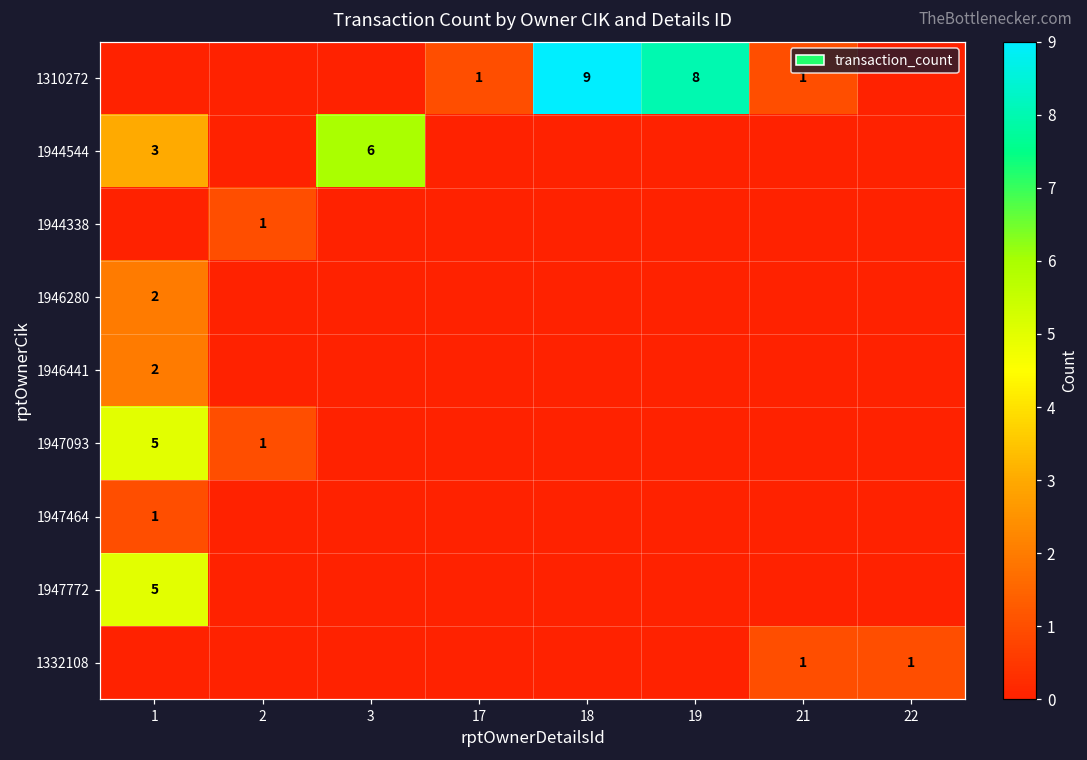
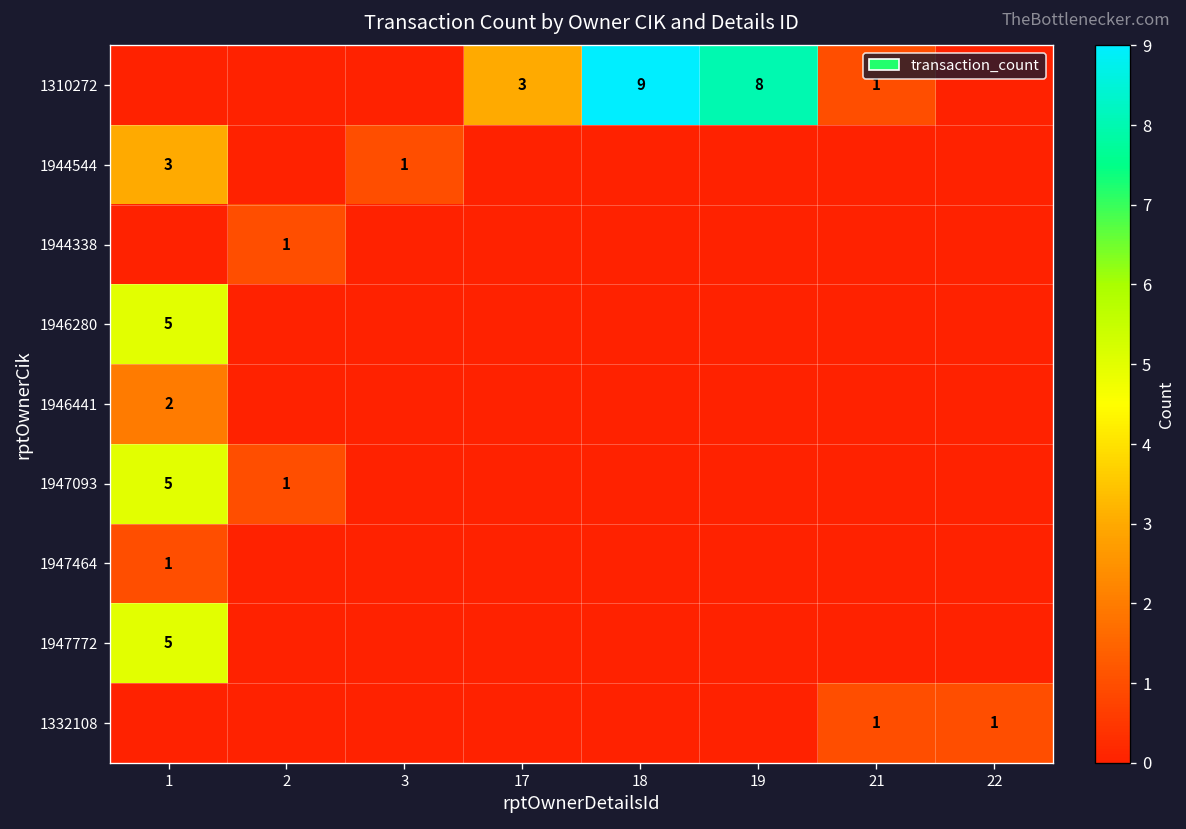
  {
    "1310272": {
-     "17": 1,
+     "17": 3,
      "18": 9,
      "19": 8
    },
    "1944544": {
      "1": 3,
-     "3": 6
+     "3": 1
    },
    "1944338": {
      "2": 1
    },
    "1946280": {
-     "1": 2
+     "1": 5
    },
    "1946441": {
      "1": 2
    },
    "1947093": {
      "1": 5,
      "2": 1
    },
    "1947464": {
      "1": 1
    },
    "1947772": {
      "1": 5
    },
    "1332108": {
      "21": 1,
      "22": 1
    }
  }
